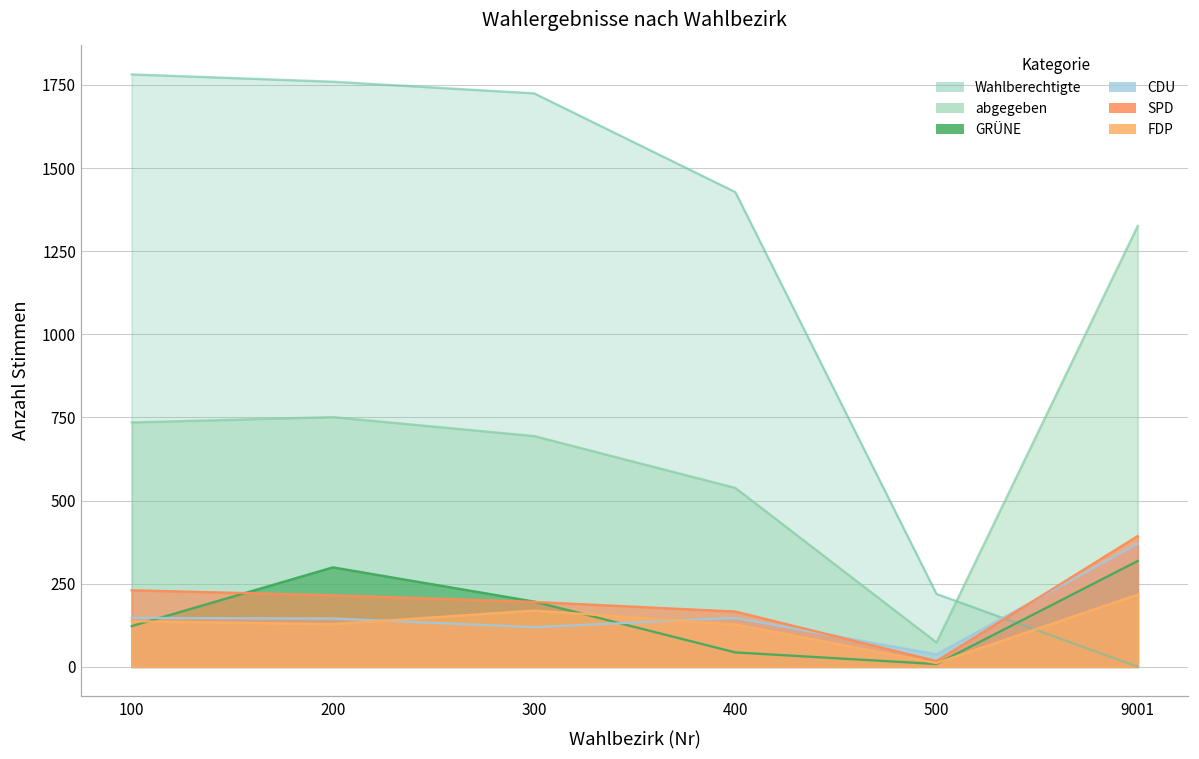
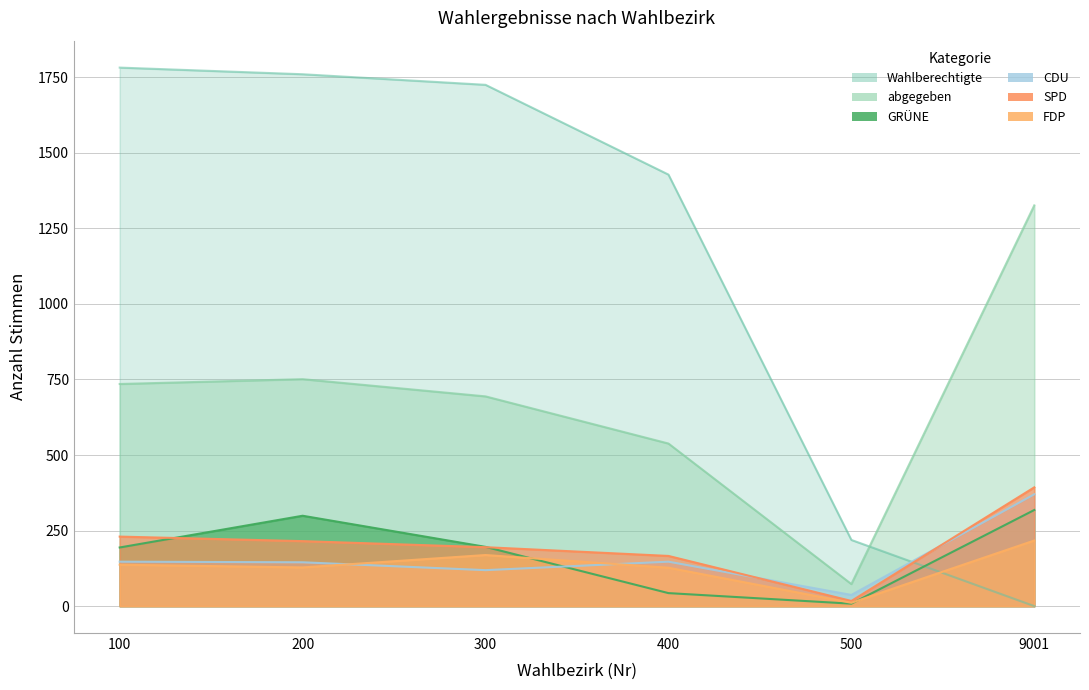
  {
    "GRÜNE": {
-     "100": 120,
+     "100": 190,
      "200": 300,
      "400": 40,
      "9001": 320
    }
  }
